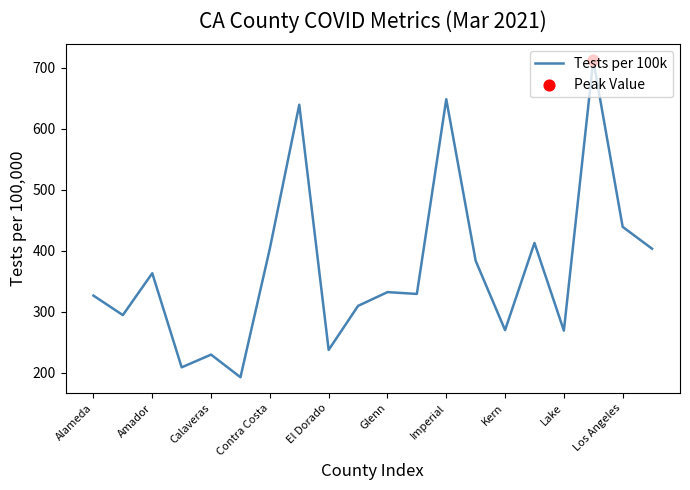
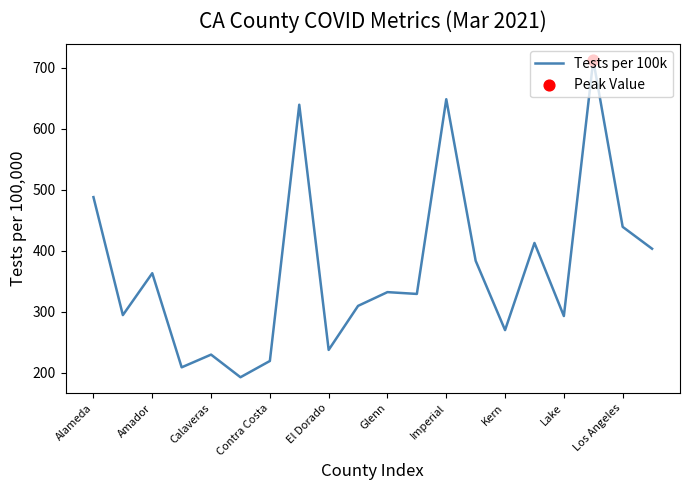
  {
    "Tests per 100k": {
-     "Alameda": 330,
+     "Alameda": 490,
      "Amador": 360,
      "Calaveras": 230,
-     "Contra Costa": 400,
+     "Contra Costa": 220,
      "El Dorado": 240,
      "Glenn": 330,
      "Imperial": 650,
      "Kern": 270,
-     "Lake": 270,
+     "Lake": 290,
      "Los Angeles": 440
    }
  }
